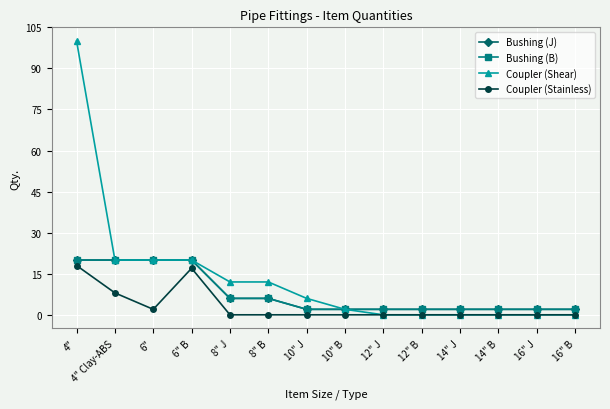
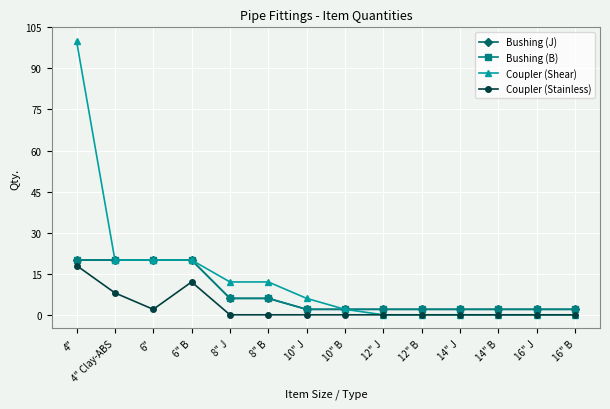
  {
    "Coupler (Stainless)": {
      "4\"": 18,
      "4\" Clay-ABS": 8,
      "6\"": 2,
-     "6\" B": 17,
+     "6\" B": 12,
      "8\" J": 0,
      "8\" B": 0,
      "10\" J": 0,
      "10\" B": 0
    }
  }
